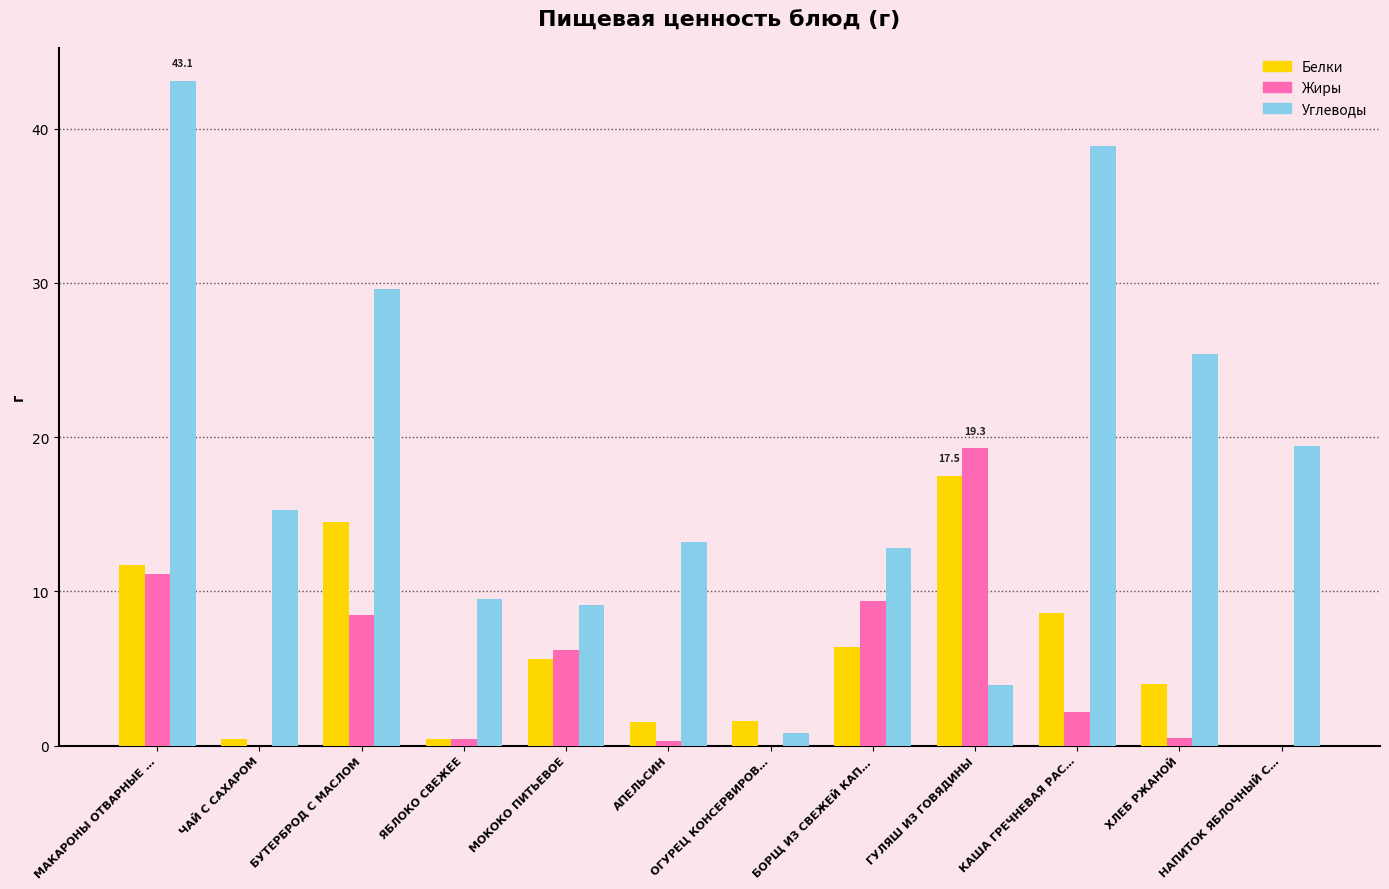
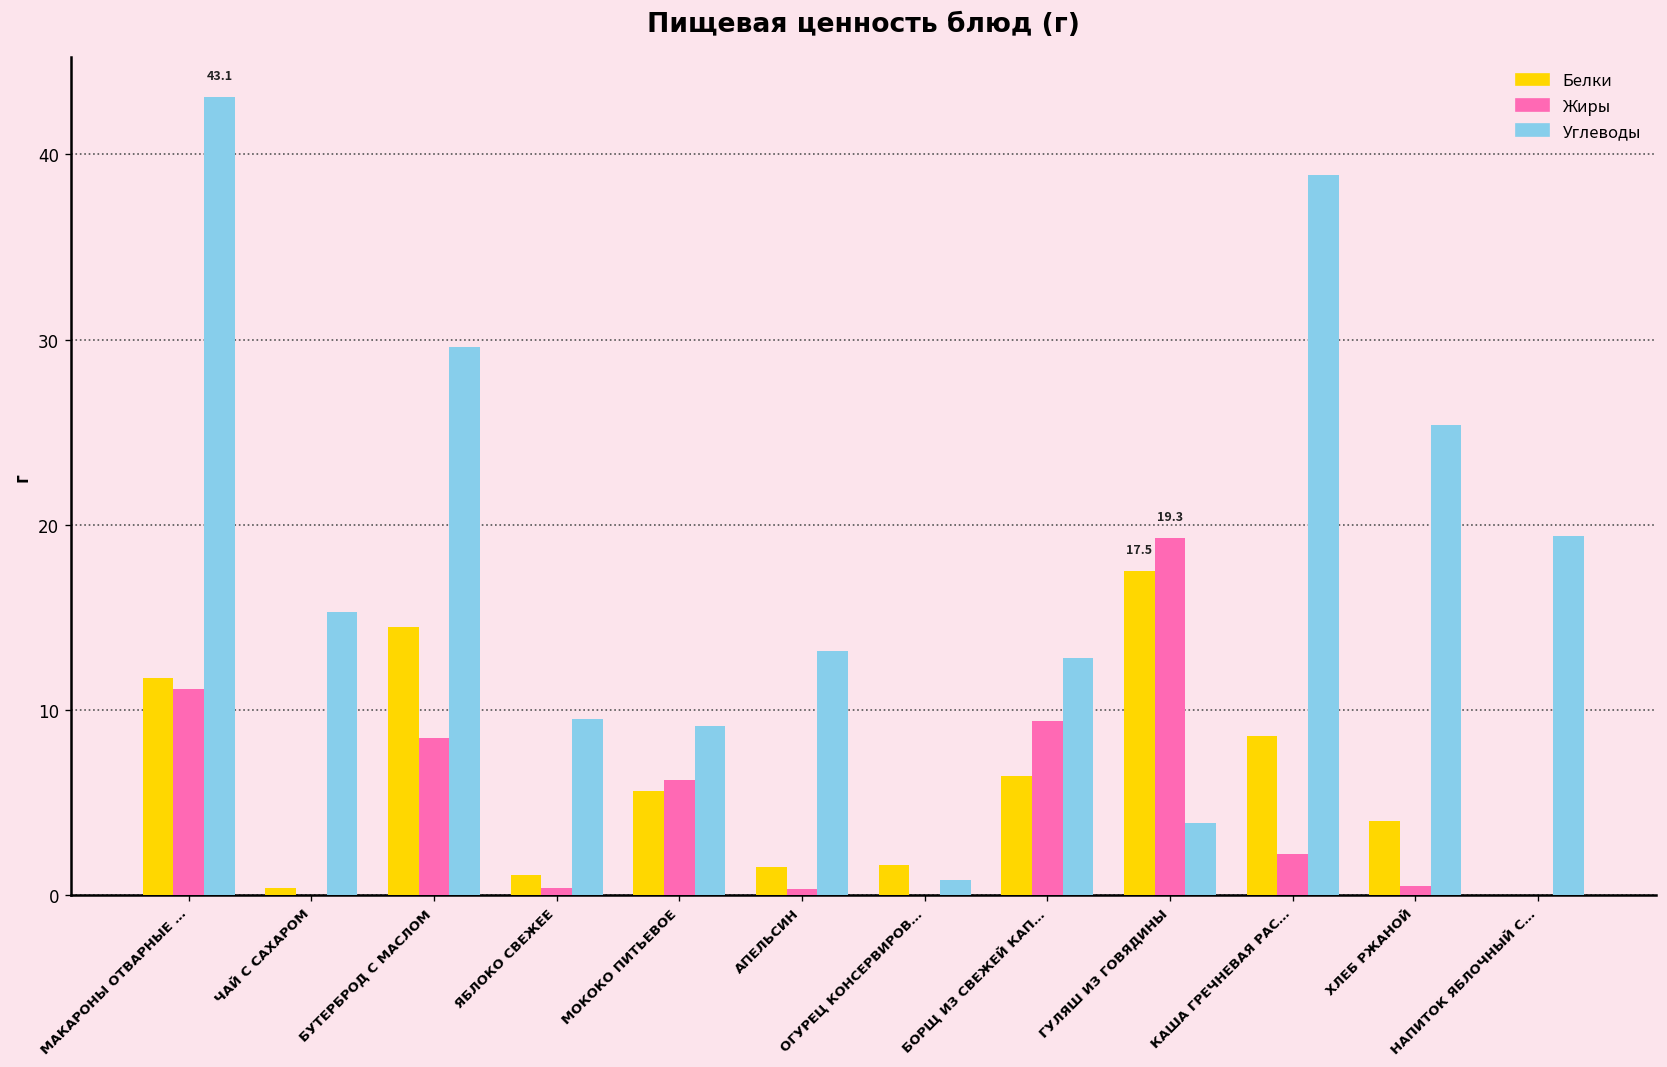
  {
    "Белки": {
      "МАКАРОНЫ ОТВАРНЫЕ …": 11.7,
      "ЧАЙ С САХАРОМ": 0.4,
      "БУТЕРБРОД С МАСЛОМ": 14.5,
-     "ЯБЛОКО СВЕЖЕЕ": 0.4,
+     "ЯБЛОКО СВЕЖЕЕ": 1.1,
      "МОКОКО ПИТЬЕВОЕ": 5.6,
      "АПЕЛЬСИН": 1.5,
      "ОГУРЕЦ КОНСЕРВИРОВ…": 1.6,
      "БОРЩ ИЗ СВЕЖЕЙ КАП…": 6.4,
      "КАША ГРЕЧНЕВАЯ РАС…": 8.6,
      "ХЛЕБ РЖАНОЙ": 4.0,
      "НАПИТОК ЯБЛОЧНЫЙ С…": 0.0
    },
    "Жиры": {
      "ГУЛЯШ ИЗ ГОВЯДИНЫ": 19.3
    },
    "Углеводы": {
      "МАКАРОНЫ ОТВАРНЫЕ …": 43.1
    }
  }
